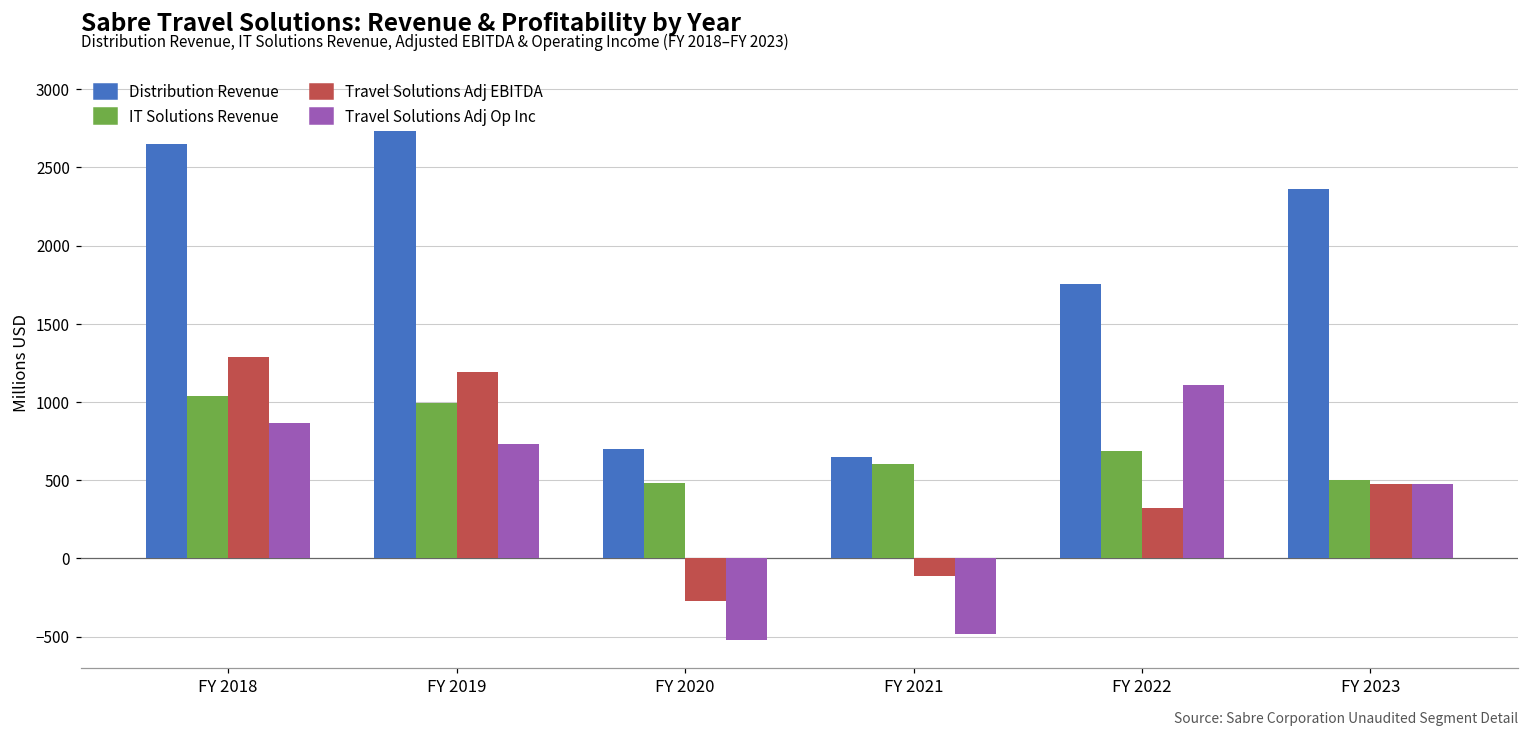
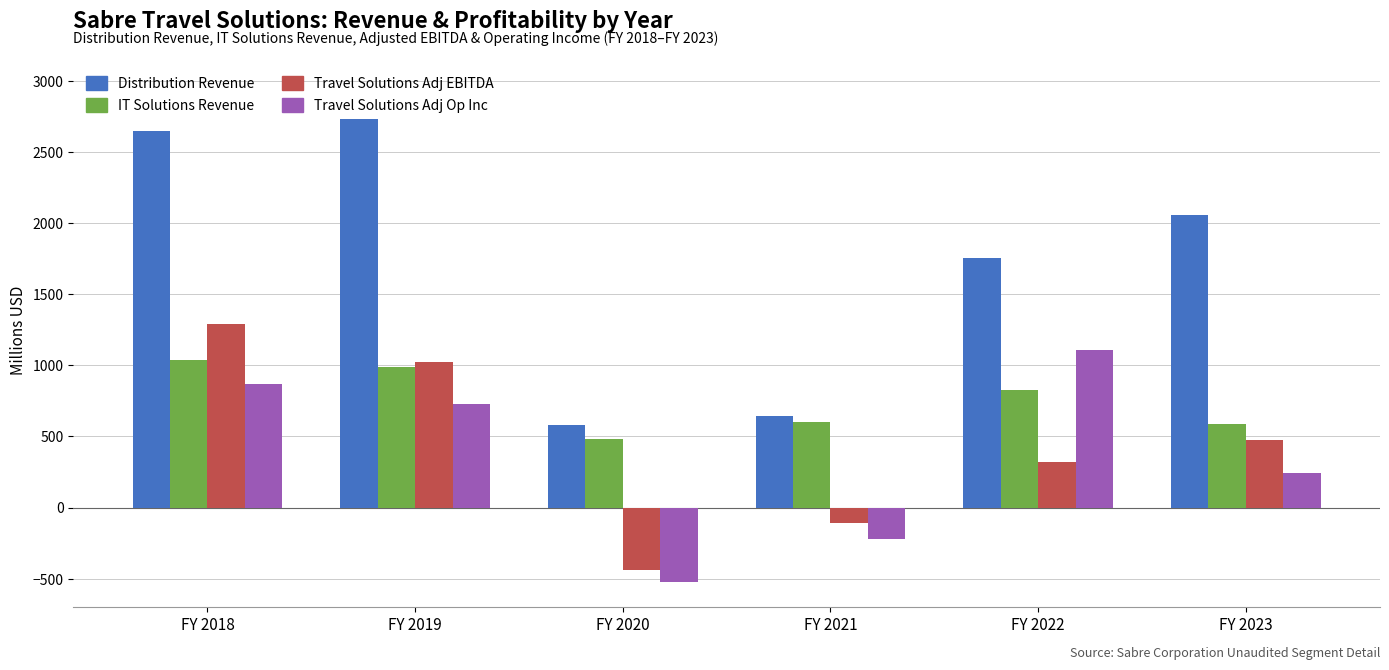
  {
    "Distribution Revenue": {
      "FY 2018": 2650,
      "FY 2019": 2730,
-     "FY 2020": 700,
+     "FY 2020": 580,
      "FY 2021": 650,
      "FY 2022": 1760,
-     "FY 2023": 2360
+     "FY 2023": 2060
    },
    "IT Solutions Revenue": {
      "FY 2018": 1040,
      "FY 2019": 990,
      "FY 2020": 480,
      "FY 2021": 600,
-     "FY 2022": 690,
-     "FY 2023": 500
+     "FY 2022": 830,
+     "FY 2023": 590
    },
    "Travel Solutions Adj EBITDA": {
      "FY 2018": 1290,
-     "FY 2019": 1190,
-     "FY 2020": -270,
+     "FY 2019": 1020,
+     "FY 2020": -440,
      "FY 2021": -110,
      "FY 2022": 320,
      "FY 2023": 480
    },
    "Travel Solutions Adj Op Inc": {
      "FY 2018": 870,
      "FY 2019": 730,
      "FY 2020": -520,
-     "FY 2021": -490,
+     "FY 2021": -220,
      "FY 2022": 1110,
-     "FY 2023": 470
+     "FY 2023": 240
    }
  }
